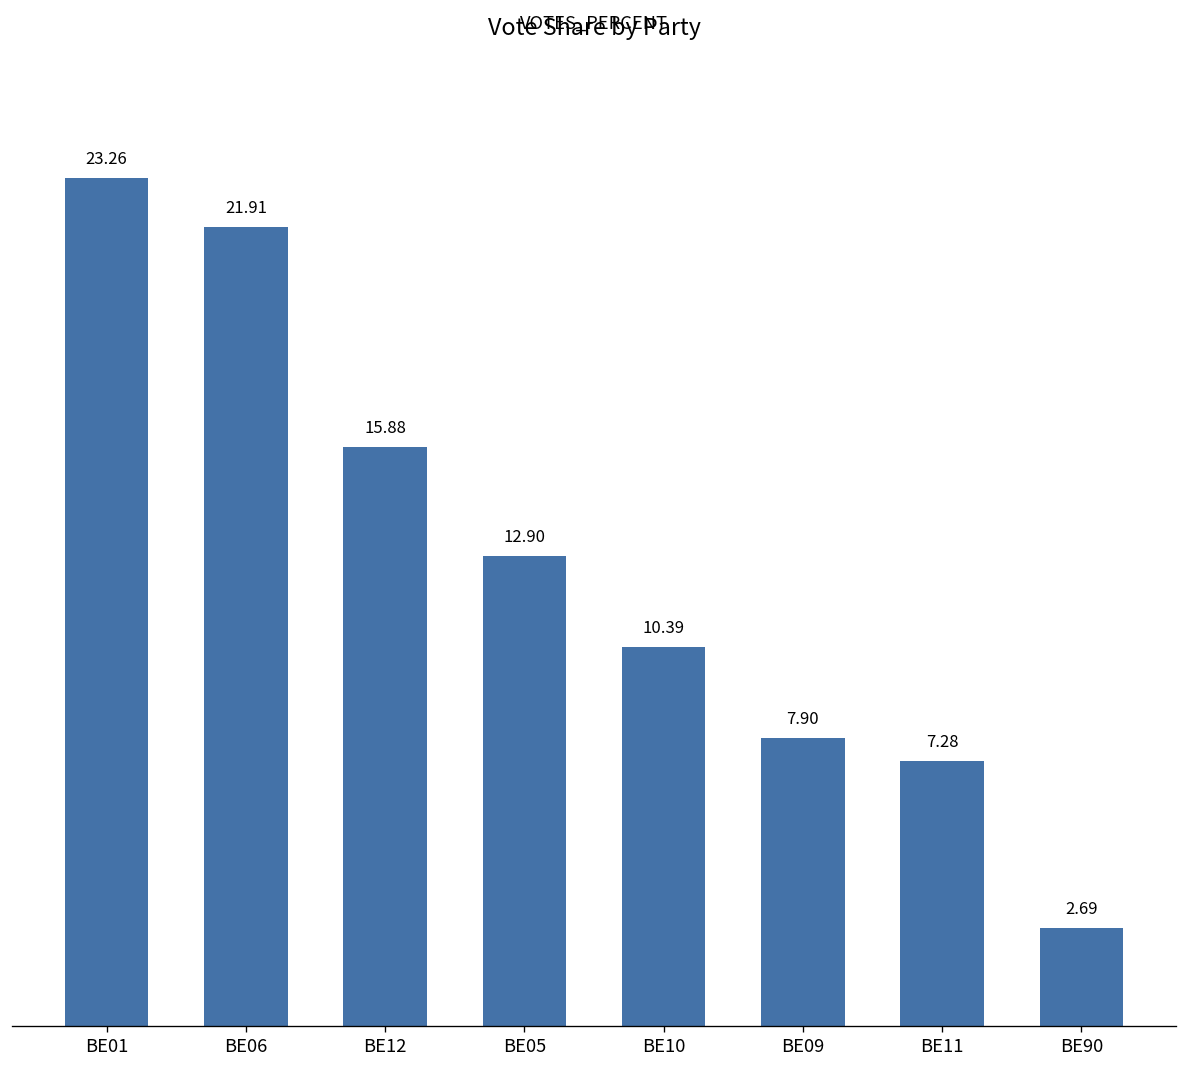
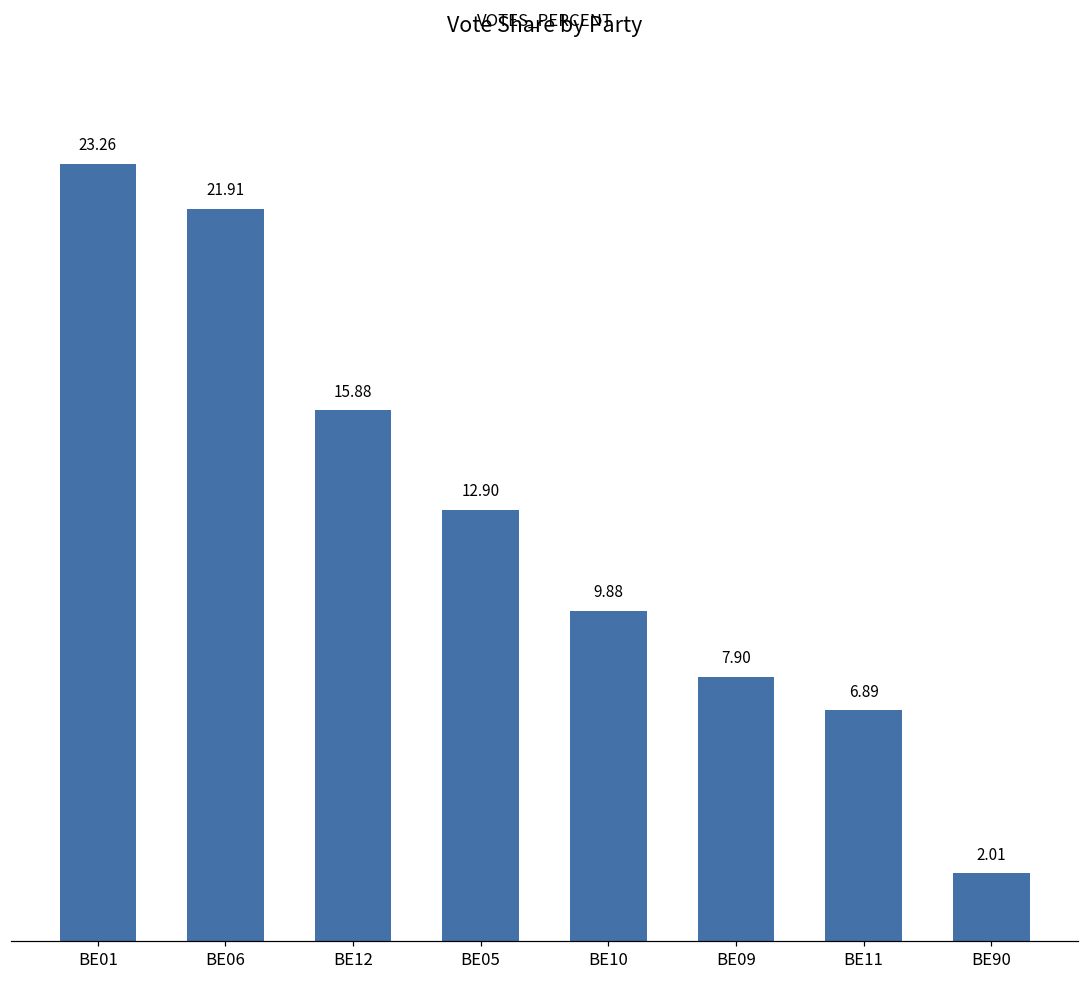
  {
    "BE01": 23.26,
    "BE06": 21.91,
    "BE12": 15.88,
    "BE05": 12.90,
-   "BE10": 10.39,
+   "BE10": 9.88,
    "BE09": 7.90,
-   "BE11": 7.28,
-   "BE90": 2.69
+   "BE11": 6.89,
+   "BE90": 2.01
  }
